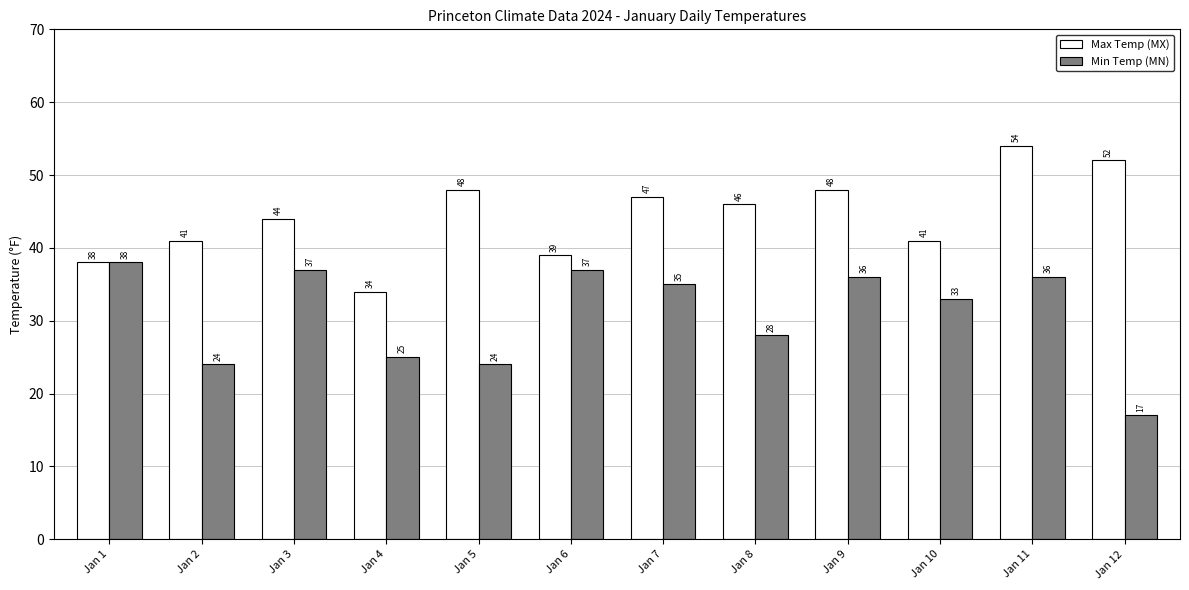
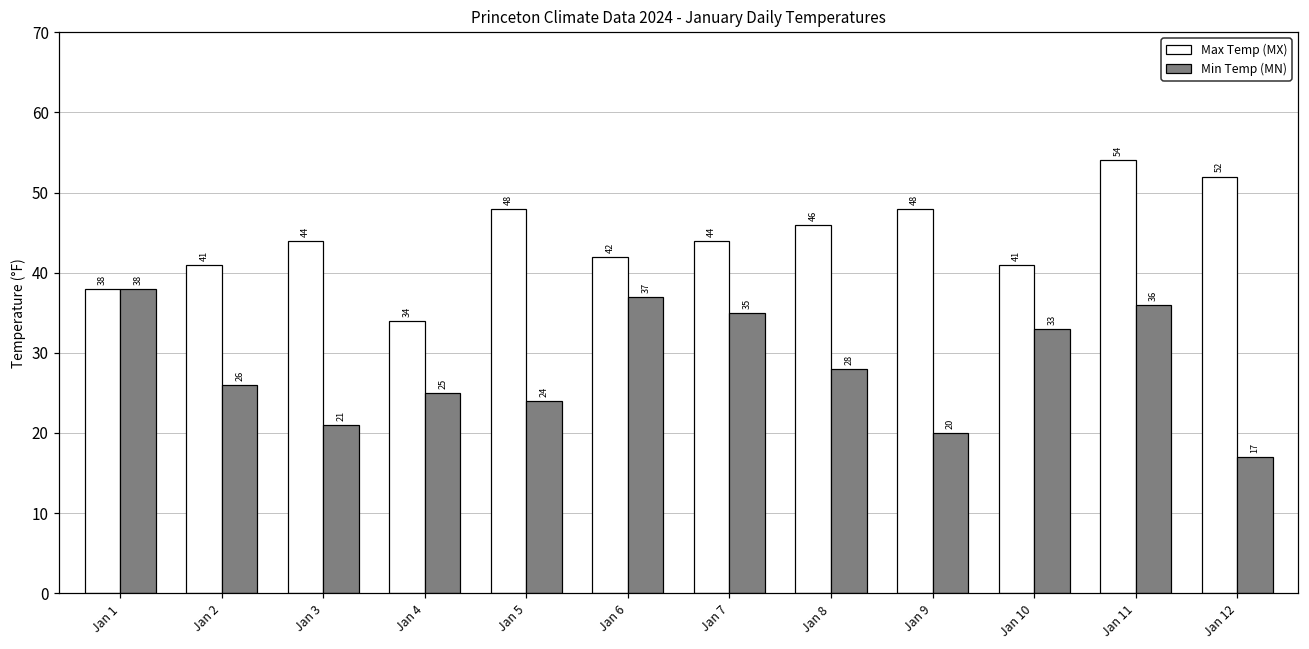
  {
    "Max Temp (MX)": {
      "Jan 1": 38,
      "Jan 2": 41,
      "Jan 3": 44,
      "Jan 4": 34,
      "Jan 5": 48,
-     "Jan 6": 39,
-     "Jan 7": 47,
+     "Jan 6": 42,
+     "Jan 7": 44,
      "Jan 8": 46,
      "Jan 9": 48,
      "Jan 10": 41,
      "Jan 11": 54,
      "Jan 12": 52
    },
    "Min Temp (MN)": {
      "Jan 1": 38,
-     "Jan 2": 24,
-     "Jan 3": 37,
+     "Jan 2": 26,
+     "Jan 3": 21,
      "Jan 4": 25,
      "Jan 5": 24,
      "Jan 6": 37,
      "Jan 7": 35,
      "Jan 8": 28,
-     "Jan 9": 36,
+     "Jan 9": 20,
      "Jan 10": 33,
      "Jan 11": 36,
      "Jan 12": 17
    }
  }
